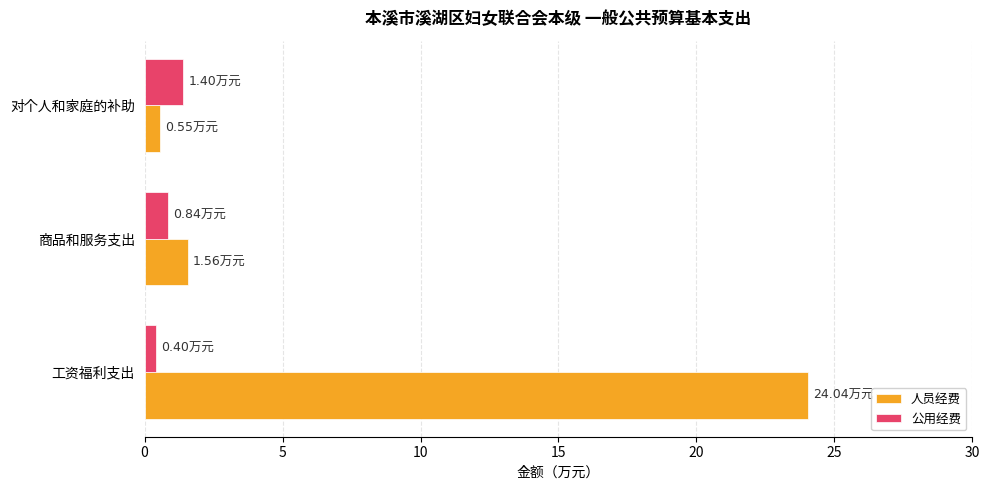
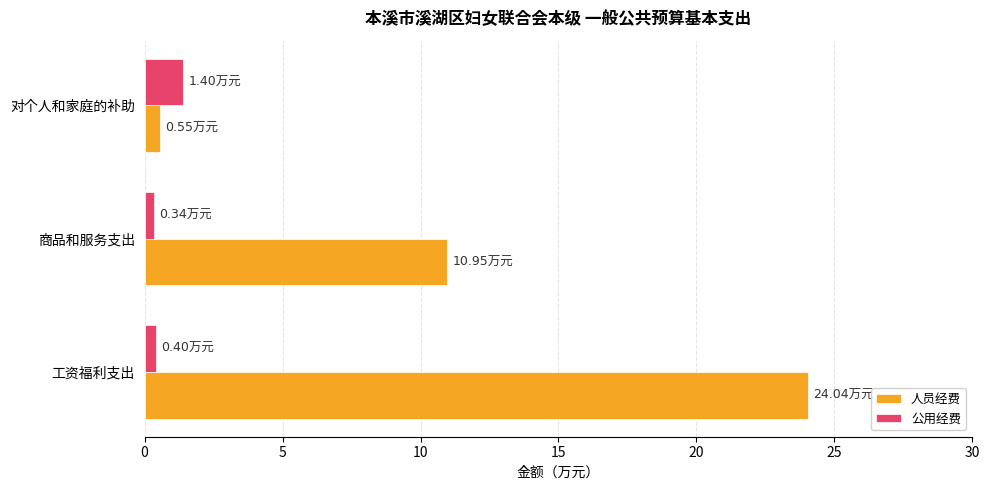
  {
    "人员经费": {
      "对个人和家庭的补助": 0.55,
-     "商品和服务支出": 1.56
+     "商品和服务支出": 10.95
    },
    "公用经费": {
      "对个人和家庭的补助": 1.40,
-     "商品和服务支出": 0.84,
+     "商品和服务支出": 0.34,
      "工资福利支出": 0.40
    }
  }
